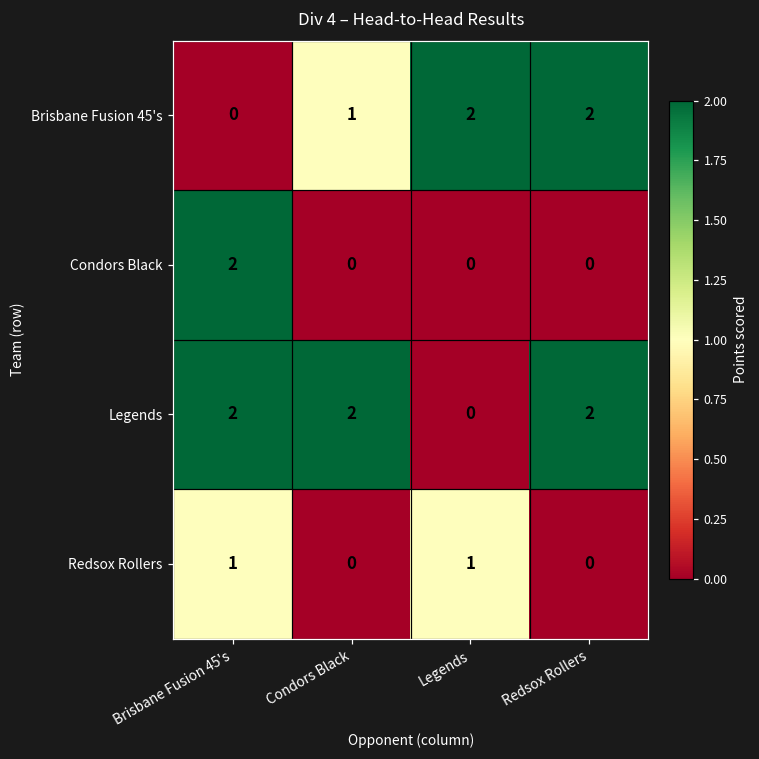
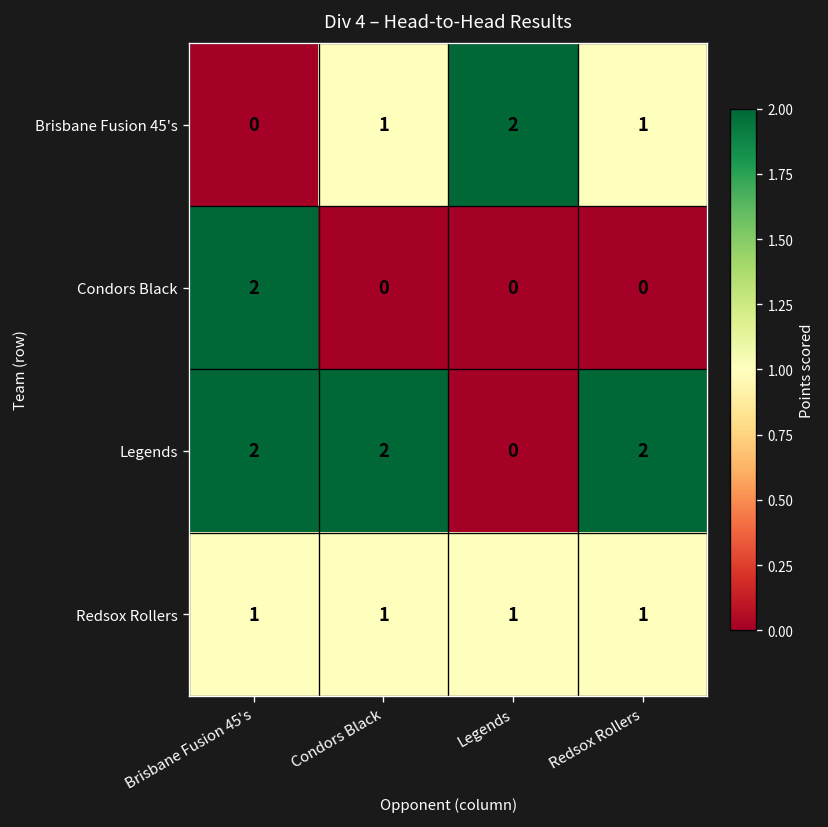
  {
    "Brisbane Fusion 45's": {
      "Brisbane Fusion 45's": 0,
      "Condors Black": 1,
      "Legends": 2,
-     "Redsox Rollers": 2
+     "Redsox Rollers": 1
    },
    "Condors Black": {
      "Brisbane Fusion 45's": 2,
      "Condors Black": 0,
      "Legends": 0,
      "Redsox Rollers": 0
    },
    "Legends": {
      "Brisbane Fusion 45's": 2,
      "Condors Black": 2,
      "Legends": 0,
      "Redsox Rollers": 2
    },
    "Redsox Rollers": {
      "Brisbane Fusion 45's": 1,
-     "Condors Black": 0,
+     "Condors Black": 1,
      "Legends": 1,
-     "Redsox Rollers": 0
+     "Redsox Rollers": 1
    }
  }
